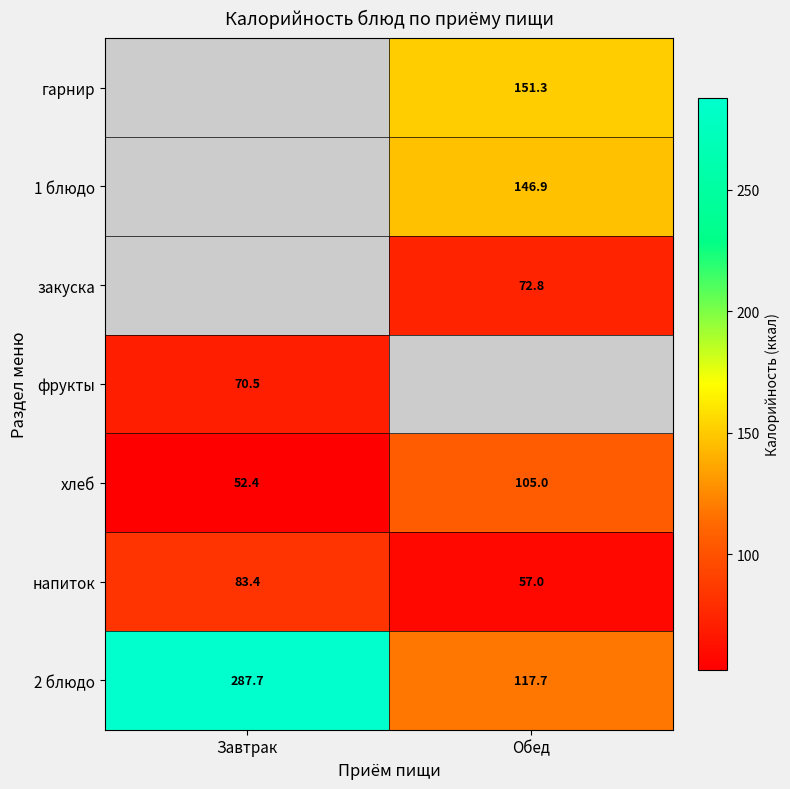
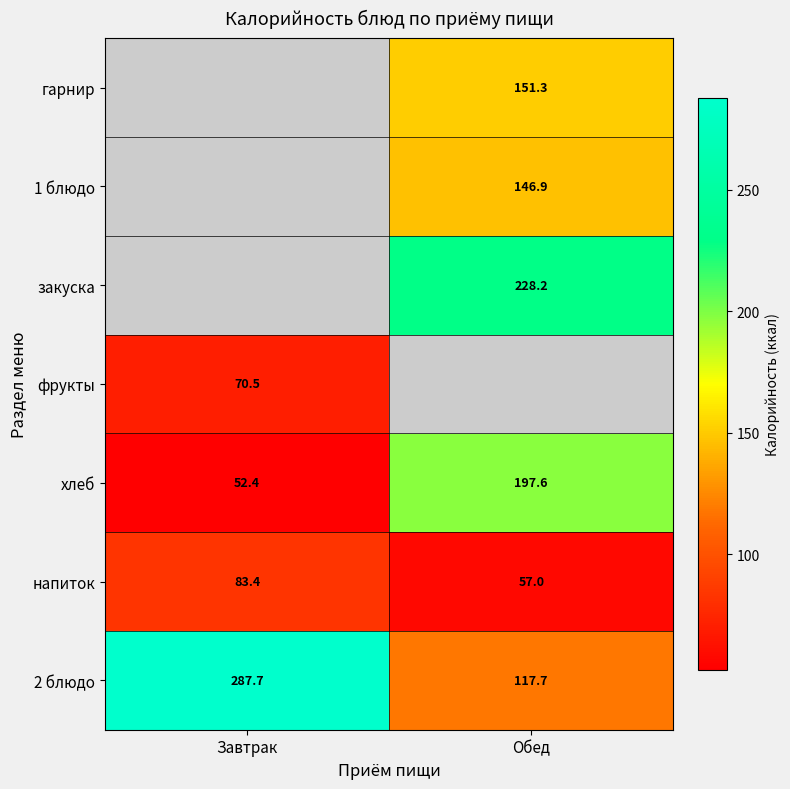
  {
    "гарнир": {
      "Обед": 151.3
    },
    "1 блюдо": {
      "Обед": 146.9
    },
    "закуска": {
-     "Обед": 72.8
+     "Обед": 228.2
    },
    "фрукты": {
      "Завтрак": 70.5
    },
    "хлеб": {
      "Завтрак": 52.4,
-     "Обед": 105.0
+     "Обед": 197.6
    },
    "напиток": {
      "Завтрак": 83.4,
      "Обед": 57.0
    },
    "2 блюдо": {
      "Завтрак": 287.7,
      "Обед": 117.7
    }
  }
